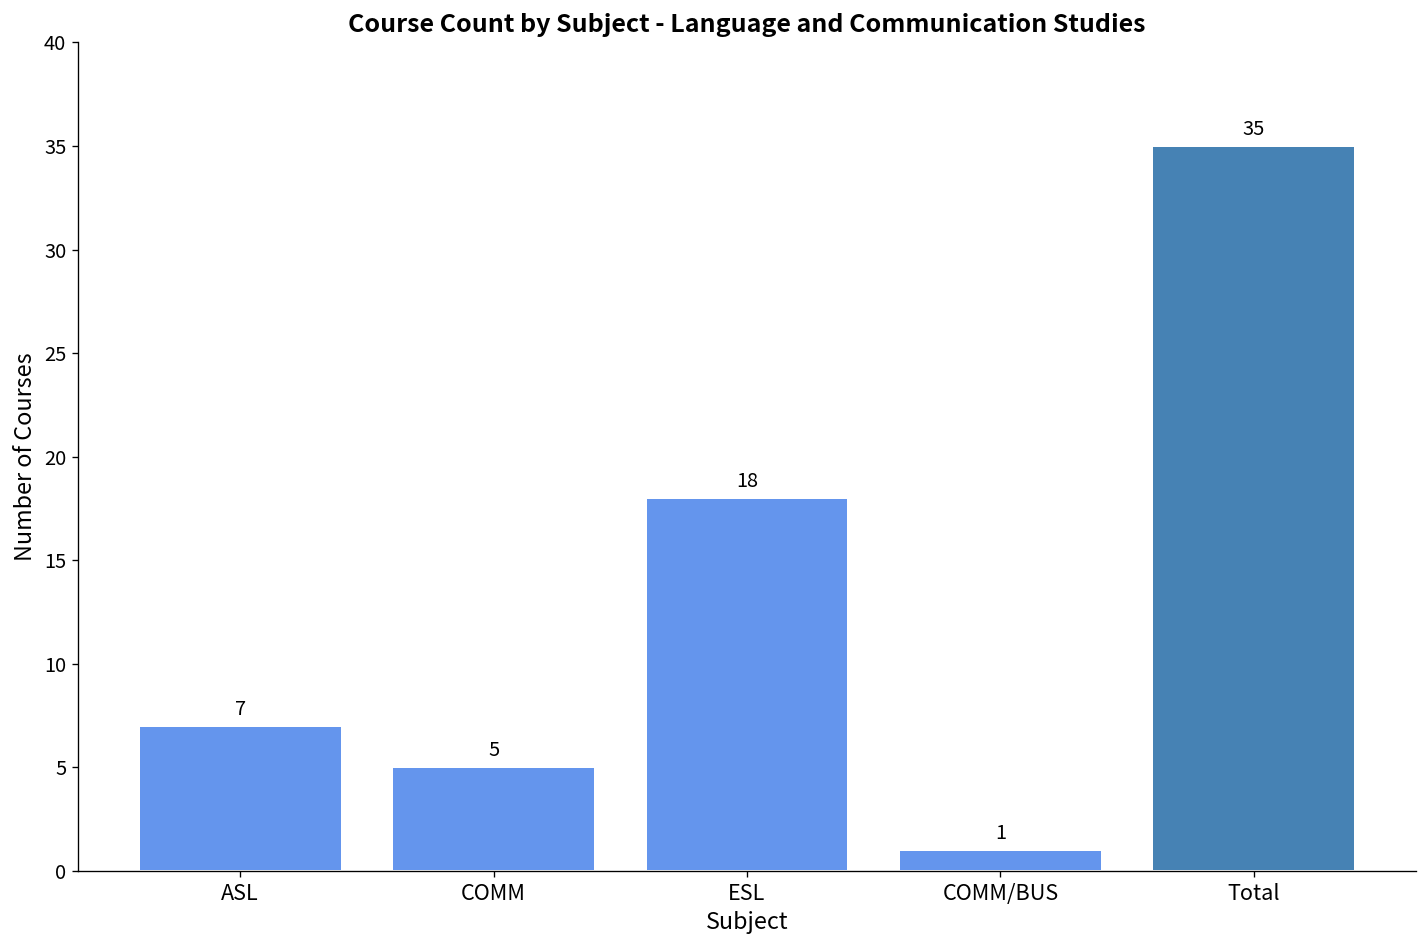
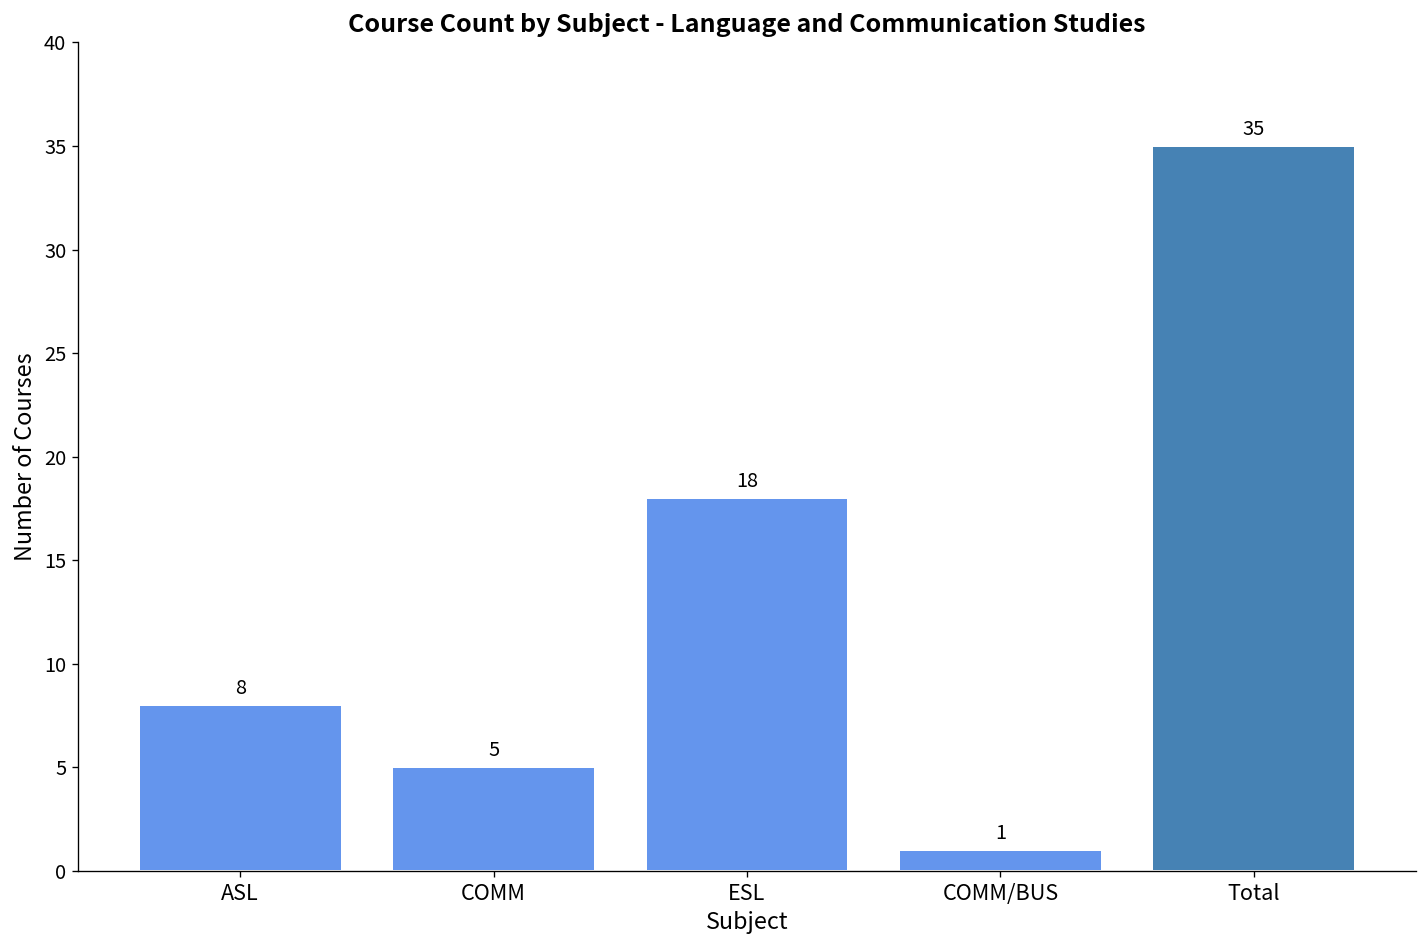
  {
-   "ASL": 7,
+   "ASL": 8,
    "COMM": 5,
    "ESL": 18,
    "COMM/BUS": 1,
    "Total": 35
  }
